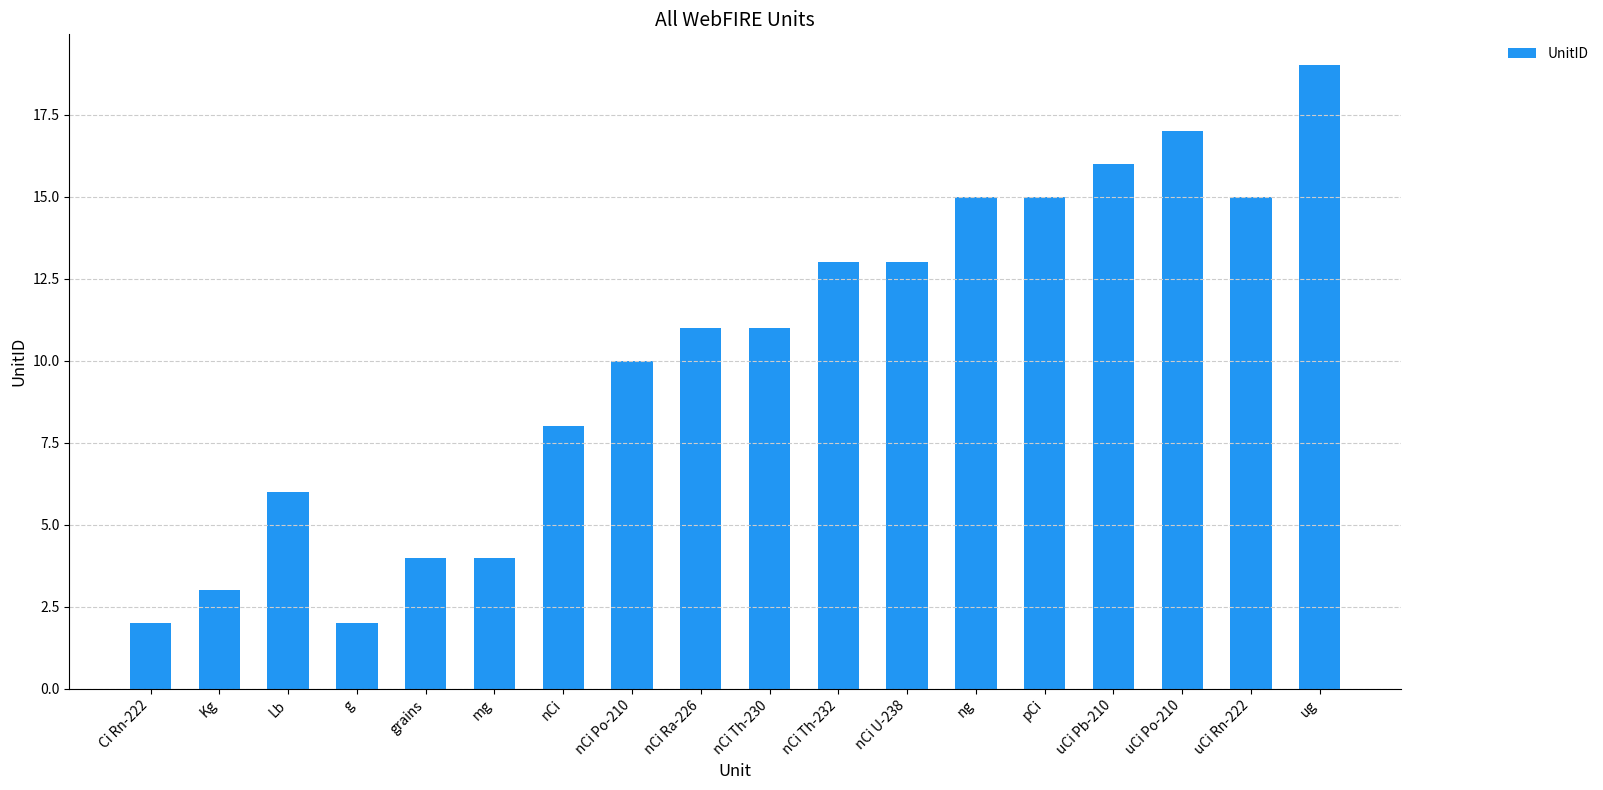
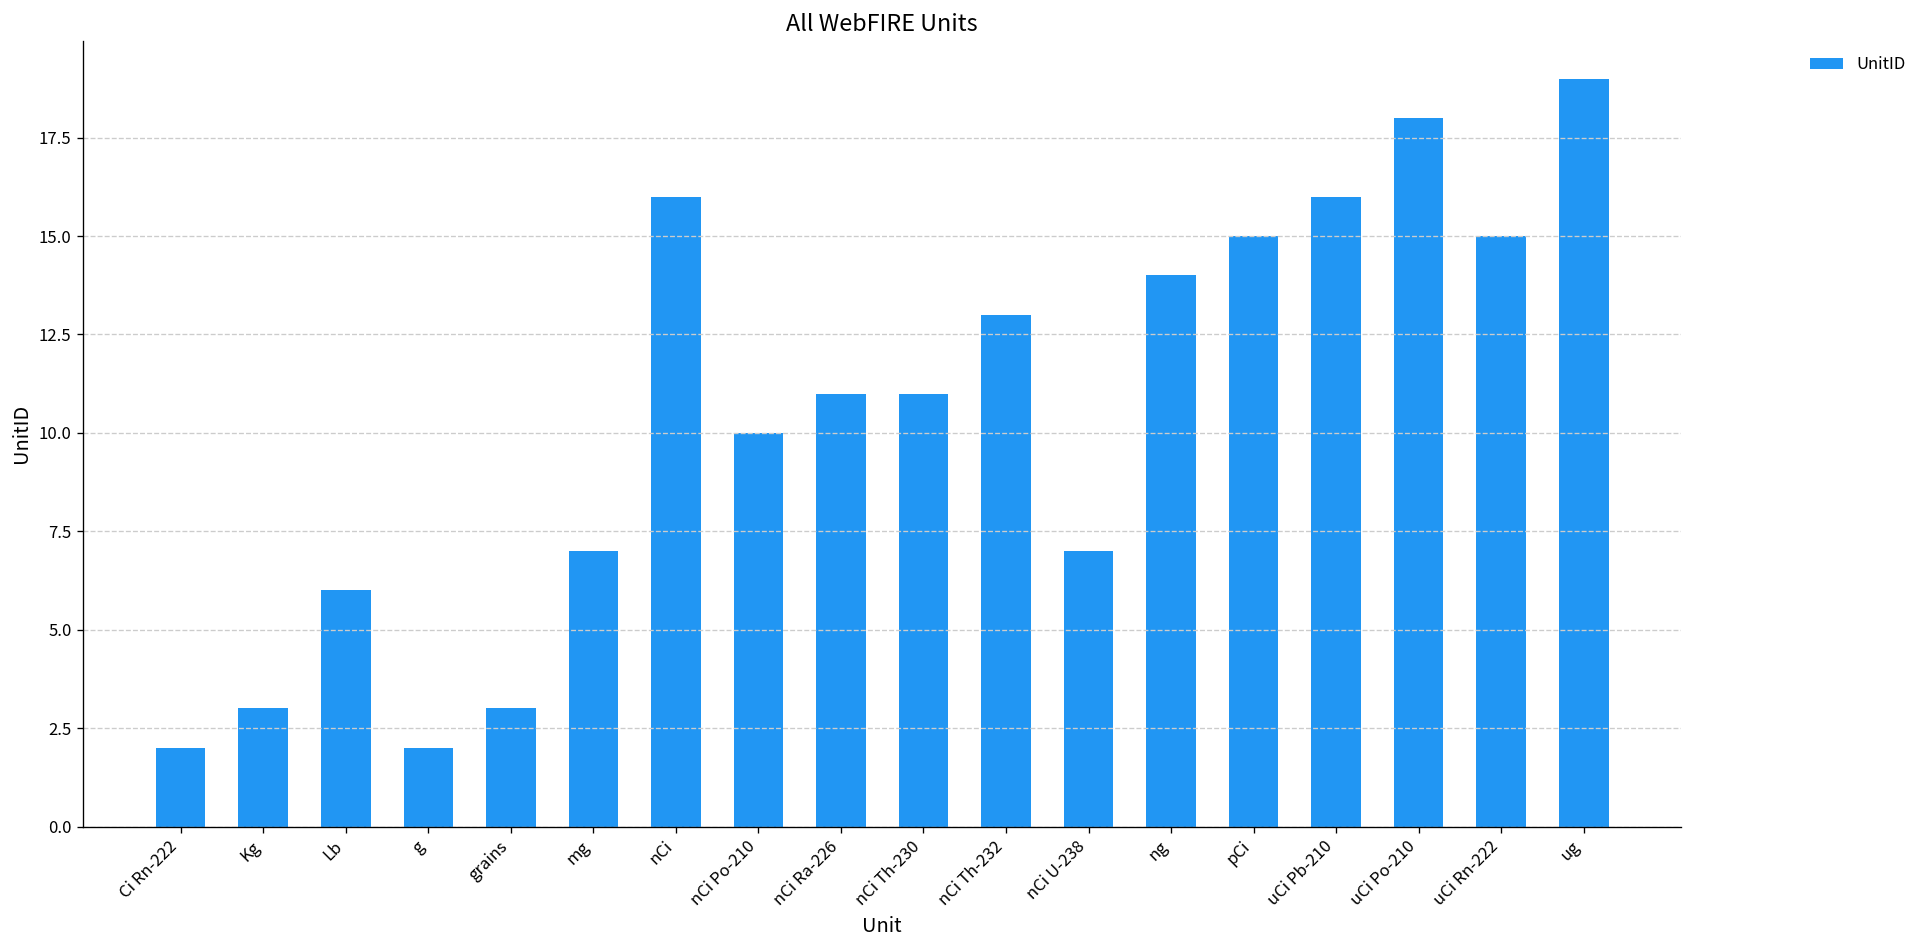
  {
    "Ci Rn-222": 2,
    "Kg": 3,
    "Lb": 6,
    "g": 2,
-   "grains": 4,
-   "mg": 4,
-   "nCi": 8,
+   "grains": 3,
+   "mg": 7,
+   "nCi": 16,
    "nCi Po-210": 10,
    "nCi Ra-226": 11,
    "nCi Th-230": 11,
    "nCi Th-232": 13,
-   "nCi U-238": 13,
-   "ng": 15,
+   "nCi U-238": 7,
+   "ng": 14,
    "pCi": 15,
    "uCi Pb-210": 16,
-   "uCi Po-210": 17,
+   "uCi Po-210": 18,
    "uCi Rn-222": 15,
    "ug": 19
  }
